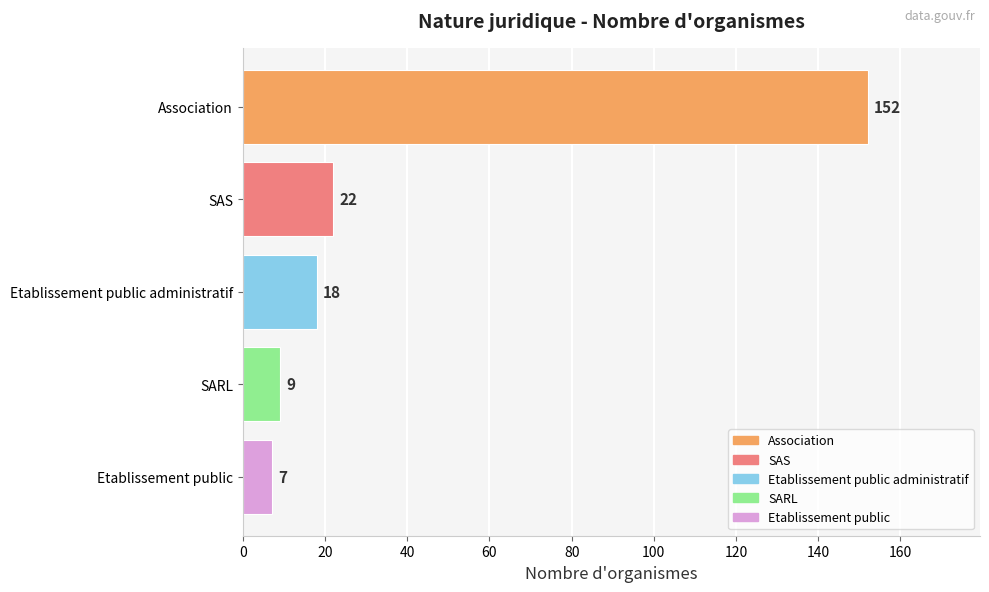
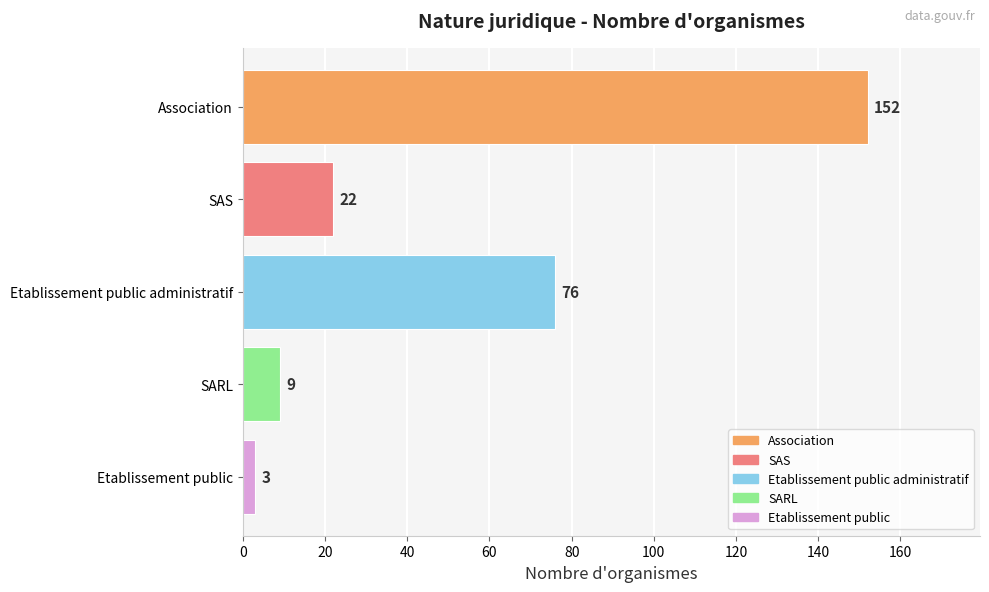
  {
    "Association": 152,
    "SAS": 22,
-   "Etablissement public administratif": 18,
+   "Etablissement public administratif": 76,
    "SARL": 9,
-   "Etablissement public": 7
+   "Etablissement public": 3
  }
